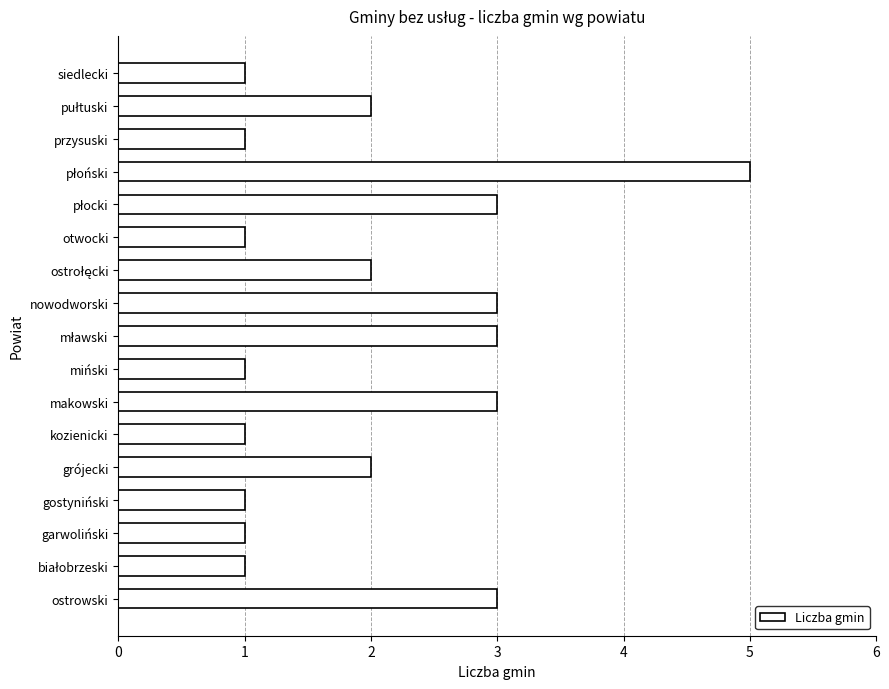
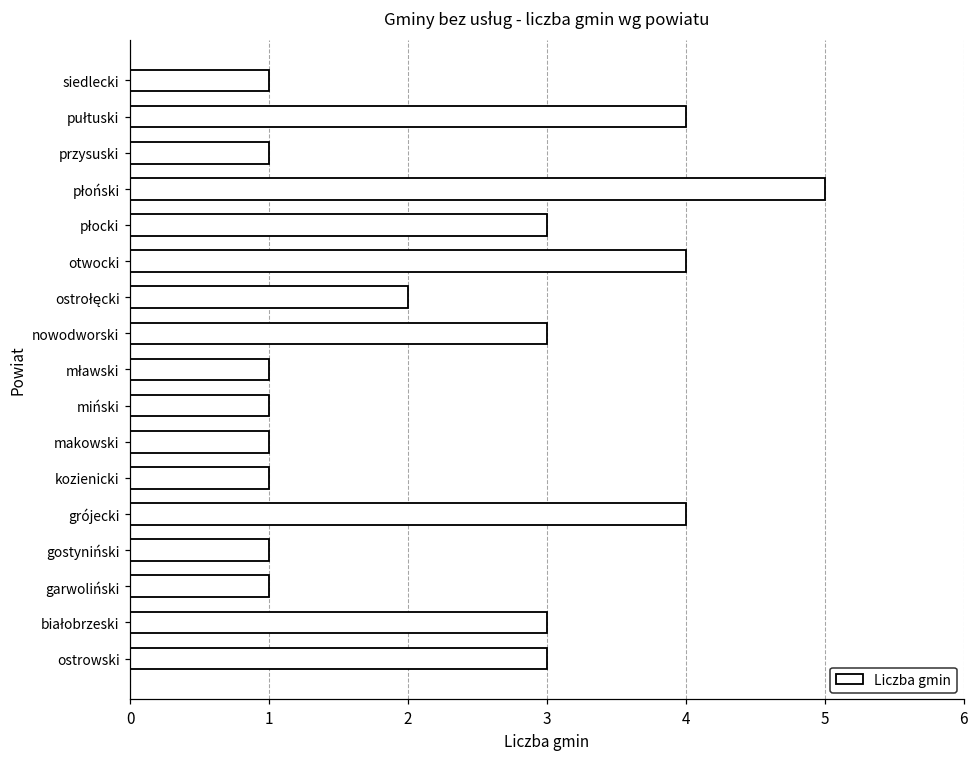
  {
    "siedlecki": 1,
-   "pułtuski": 2,
+   "pułtuski": 4,
    "przysuski": 1,
    "płoński": 5,
    "płocki": 3,
-   "otwocki": 1,
+   "otwocki": 4,
    "ostrołęcki": 2,
    "nowodworski": 3,
-   "mławski": 3,
+   "mławski": 1,
    "miński": 1,
-   "makowski": 3,
+   "makowski": 1,
    "kozienicki": 1,
-   "grójecki": 2,
+   "grójecki": 4,
    "gostyniński": 1,
    "garwoliński": 1,
-   "białobrzeski": 1,
+   "białobrzeski": 3,
    "ostrowski": 3
  }
